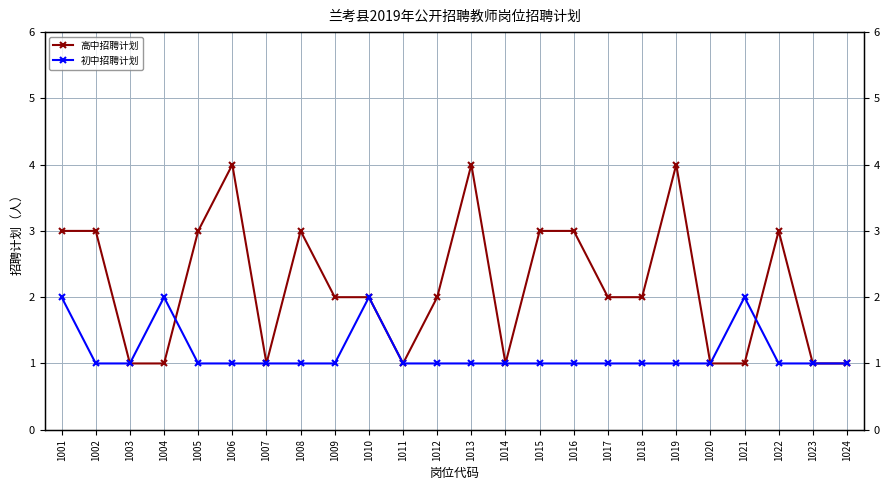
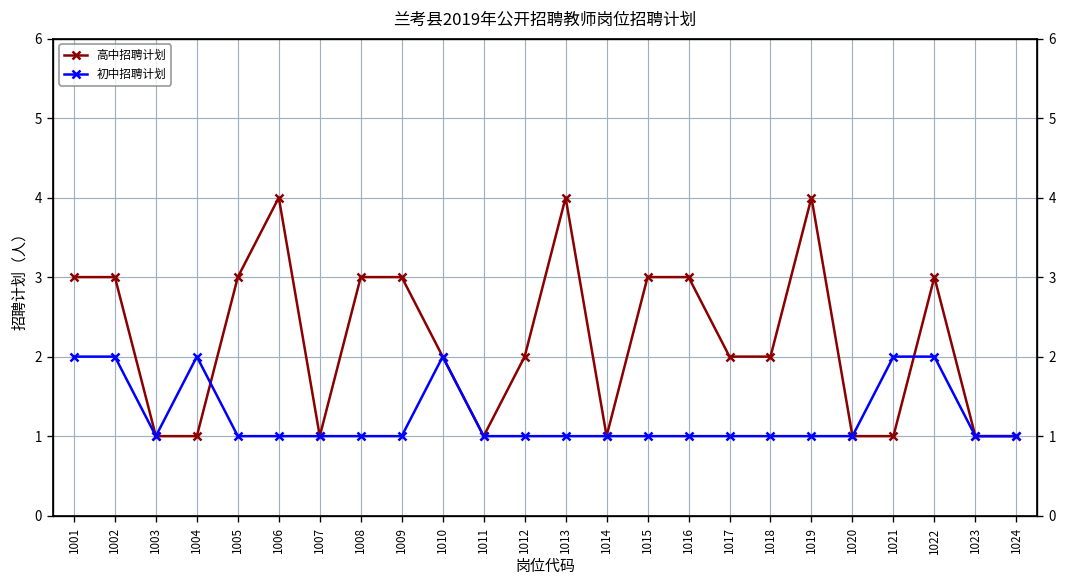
  {
    "高中招聘计划": {
      "1001": 3,
      "1002": 3,
      "1004": 1,
      "1005": 3,
      "1006": 4,
      "1008": 3,
-     "1009": 2,
+     "1009": 3,
      "1012": 2,
      "1013": 4,
      "1015": 3,
      "1016": 3,
      "1017": 2,
      "1018": 2,
      "1019": 4,
      "1021": 1,
      "1022": 3
    },
    "初中招聘计划": {
      "1001": 2,
-     "1002": 1,
+     "1002": 2,
      "1004": 2,
      "1005": 1,
      "1006": 1,
      "1008": 1,
      "1009": 1,
      "1012": 1,
      "1013": 1,
      "1015": 1,
      "1016": 1,
      "1017": 1,
      "1018": 1,
      "1019": 1,
      "1021": 2,
-     "1022": 1
+     "1022": 2
    }
  }
